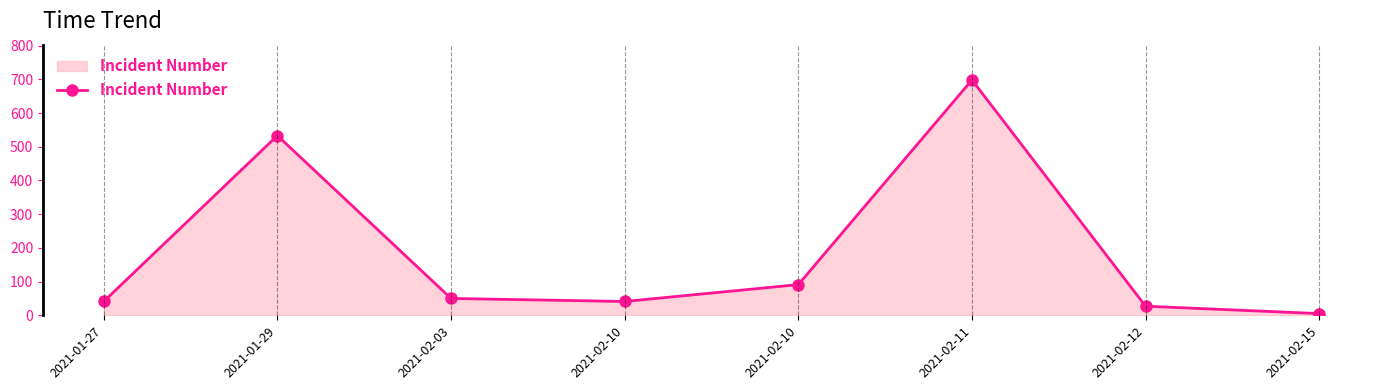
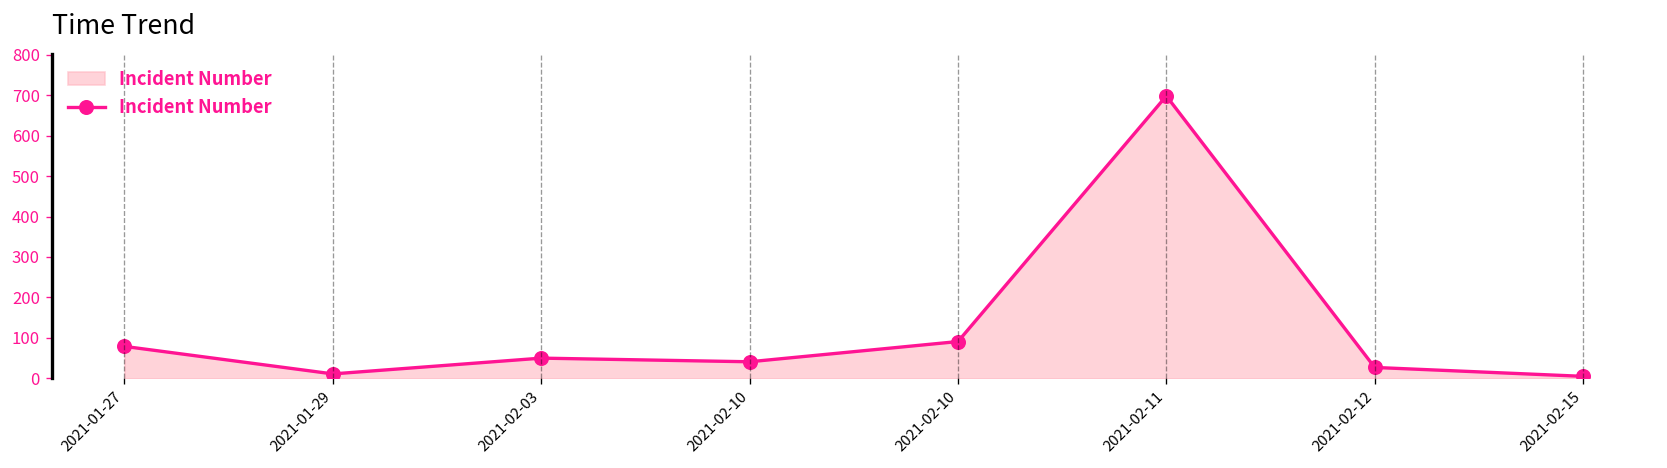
  {
-   "2021-01-27": 40,
-   "2021-01-29": 530,
+   "2021-01-27": 80,
+   "2021-01-29": 10,
    "2021-02-03": 50,
    "2021-02-11": 700,
    "2021-02-12": 30,
    "2021-02-15": 10
  }
